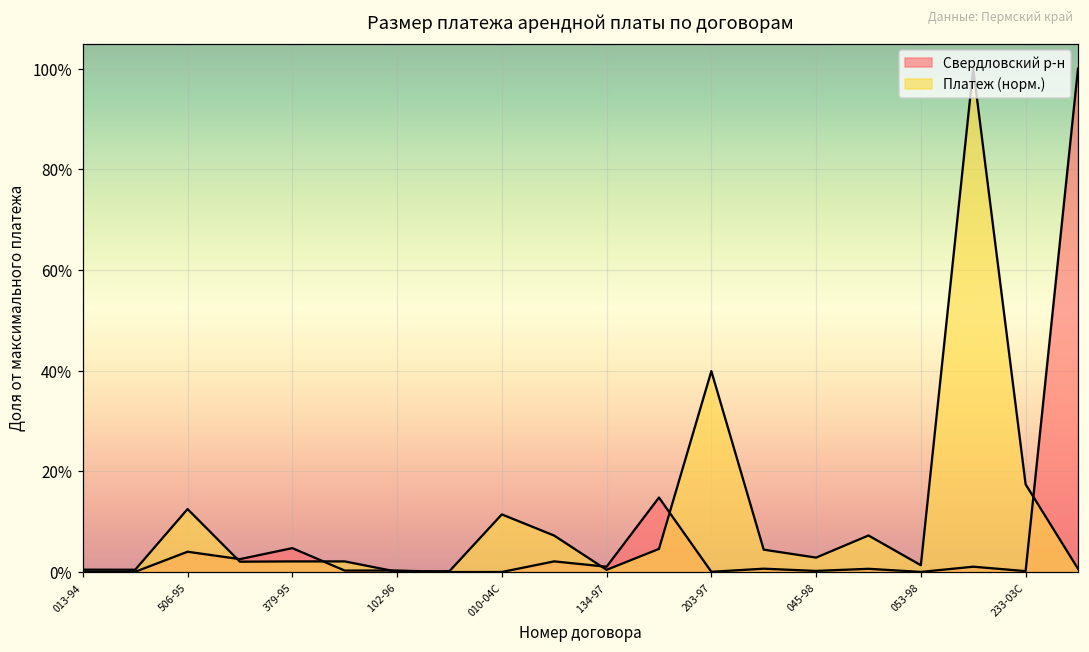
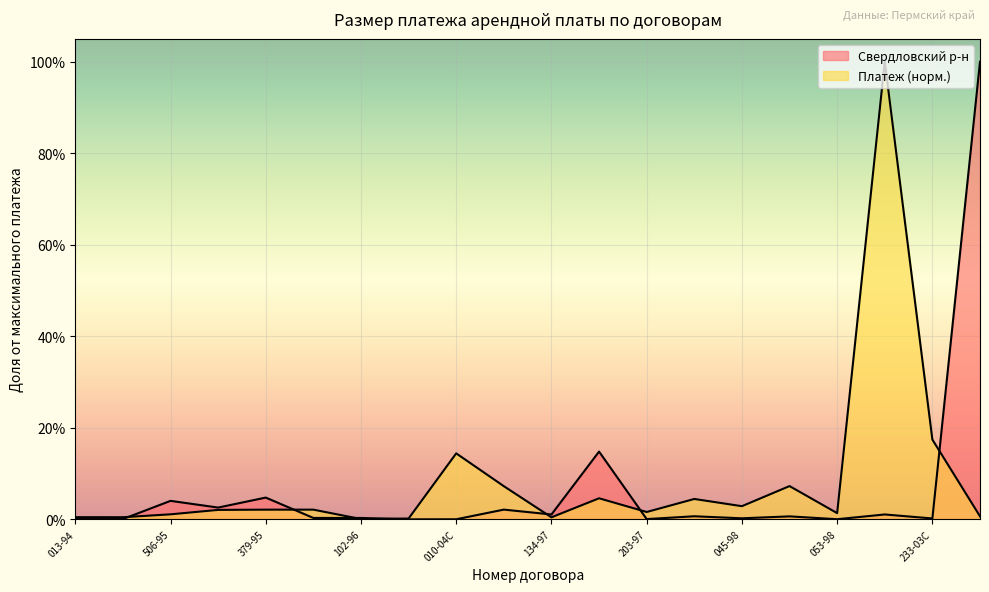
  {
    "Свердловский р-н": {
      "506-95": "4%",
      "379-95": "5%",
      "010-04С": "0%",
      "134-97": "1%",
      "203-97": "0%",
      "045-98": "0%",
      "053-98": "0%",
      "233-03С": "0%"
    },
    "Платеж (норм.)": {
-     "506-95": "13%",
+     "506-95": "1%",
      "379-95": "2%",
-     "010-04С": "11%",
+     "010-04С": "14%",
      "134-97": "0%",
-     "203-97": "40%",
+     "203-97": "2%",
      "045-98": "3%",
      "053-98": "1%",
      "233-03С": "17%"
    }
  }
